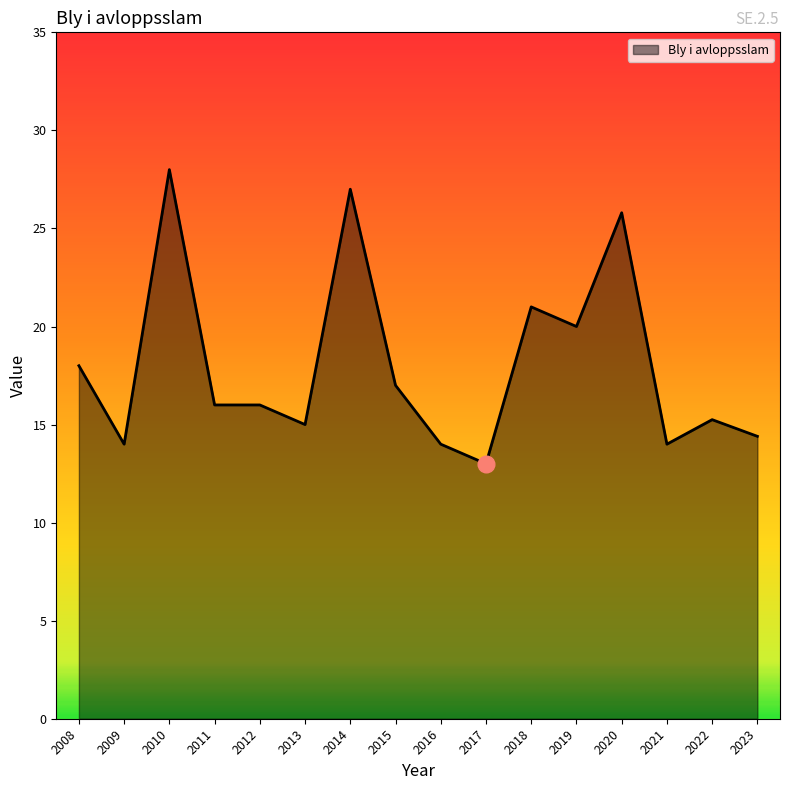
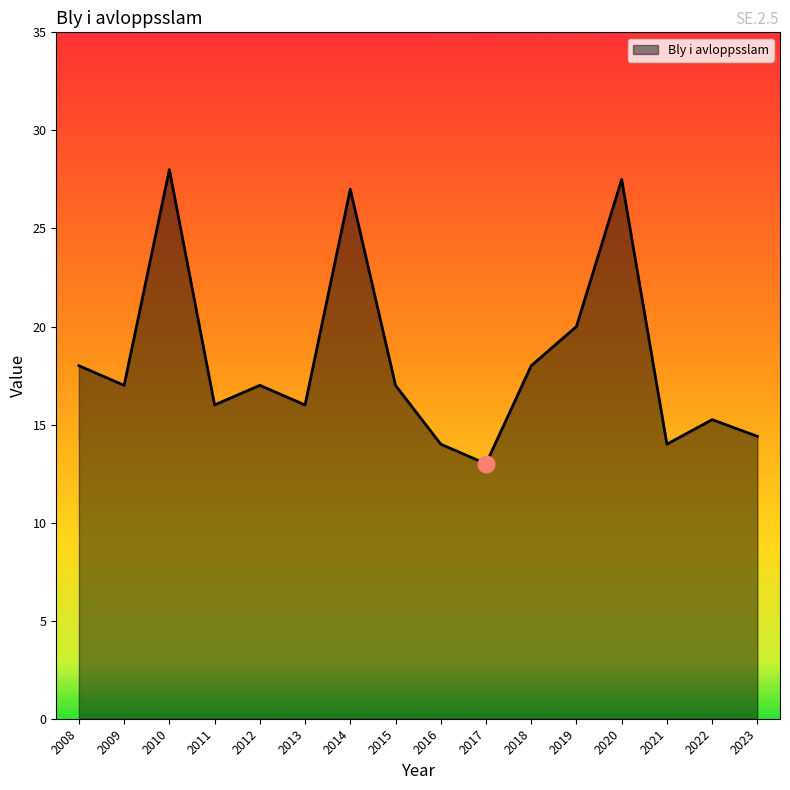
  {
    "Bly i avloppsslam": {
      "2008": 18.0,
-     "2009": 14,
+     "2009": 17,
      "2010": 28.0,
      "2011": 16.0,
-     "2012": 16,
-     "2013": 15,
+     "2012": 17,
+     "2013": 16,
      "2014": 27.0,
      "2015": 17.0,
      "2016": 14.0,
-     "2018": 21,
+     "2018": 18,
      "2019": 20.0,
-     "2020": 25.8,
+     "2020": 27.5,
      "2021": 14.0,
      "2022": 15.3,
      "2023": 14.4
    }
  }
